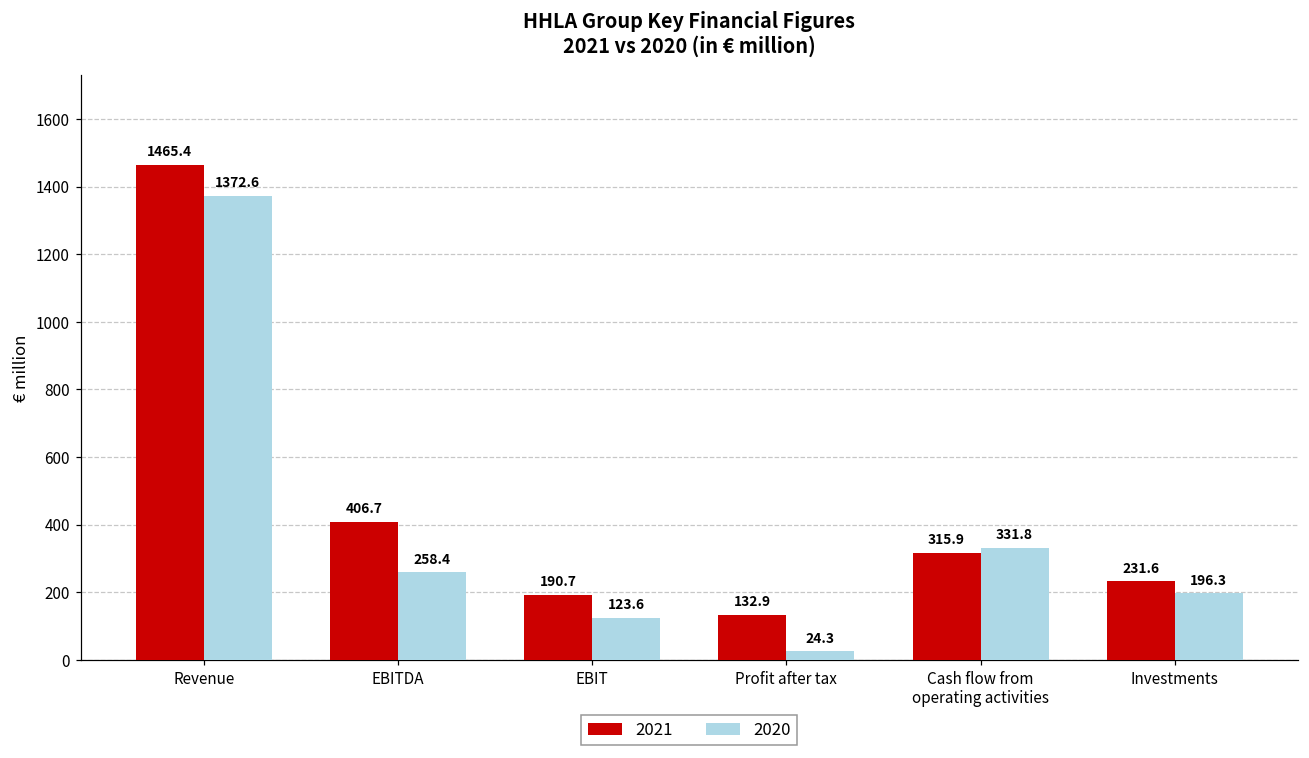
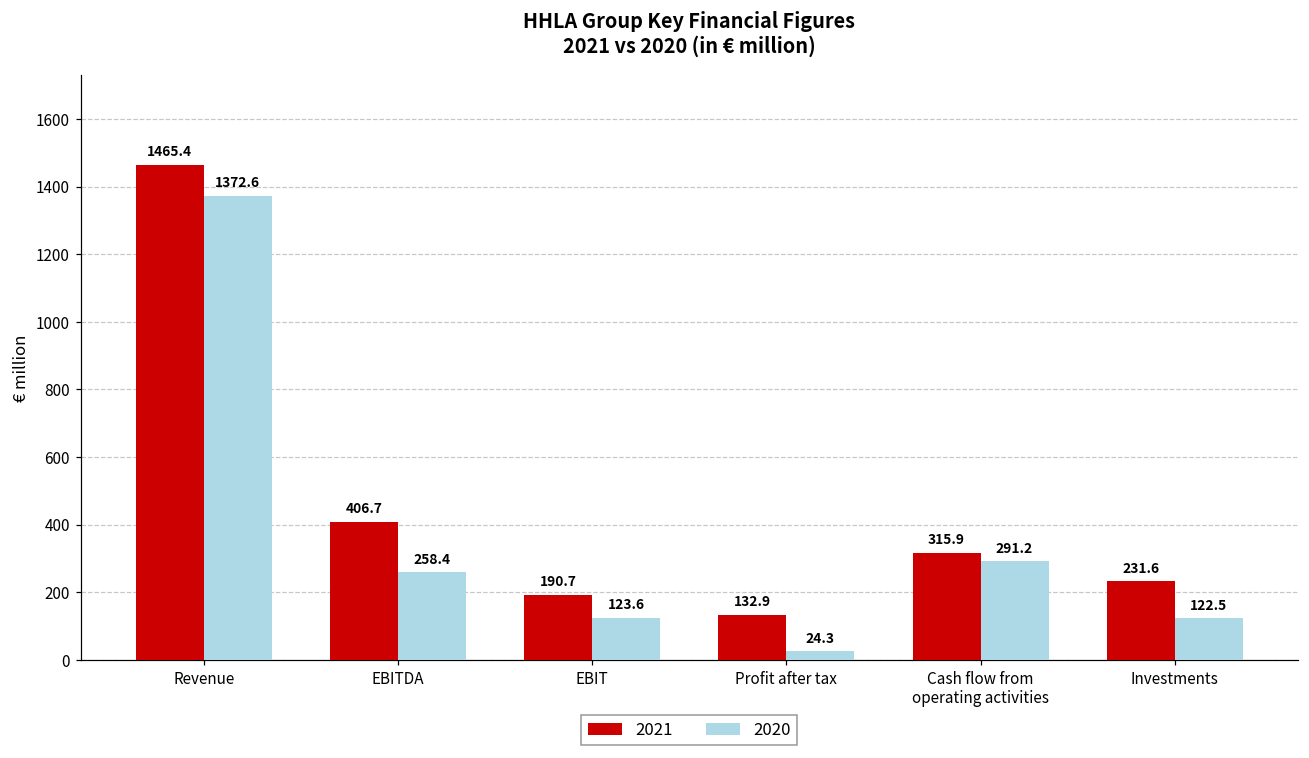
  {
    "2021": {
      "Revenue": 1465.4,
      "EBITDA": 406.7,
      "EBIT": 190.7,
      "Profit after tax": 132.9,
      "Cash flow from operating activities": 315.9,
      "Investments": 231.6
    },
    "2020": {
      "Revenue": 1372.6,
      "EBITDA": 258.4,
      "EBIT": 123.6,
      "Profit after tax": 24.3,
-     "Cash flow from operating activities": 331.8,
-     "Investments": 196.3
+     "Cash flow from operating activities": 291.2,
+     "Investments": 122.5
    }
  }
